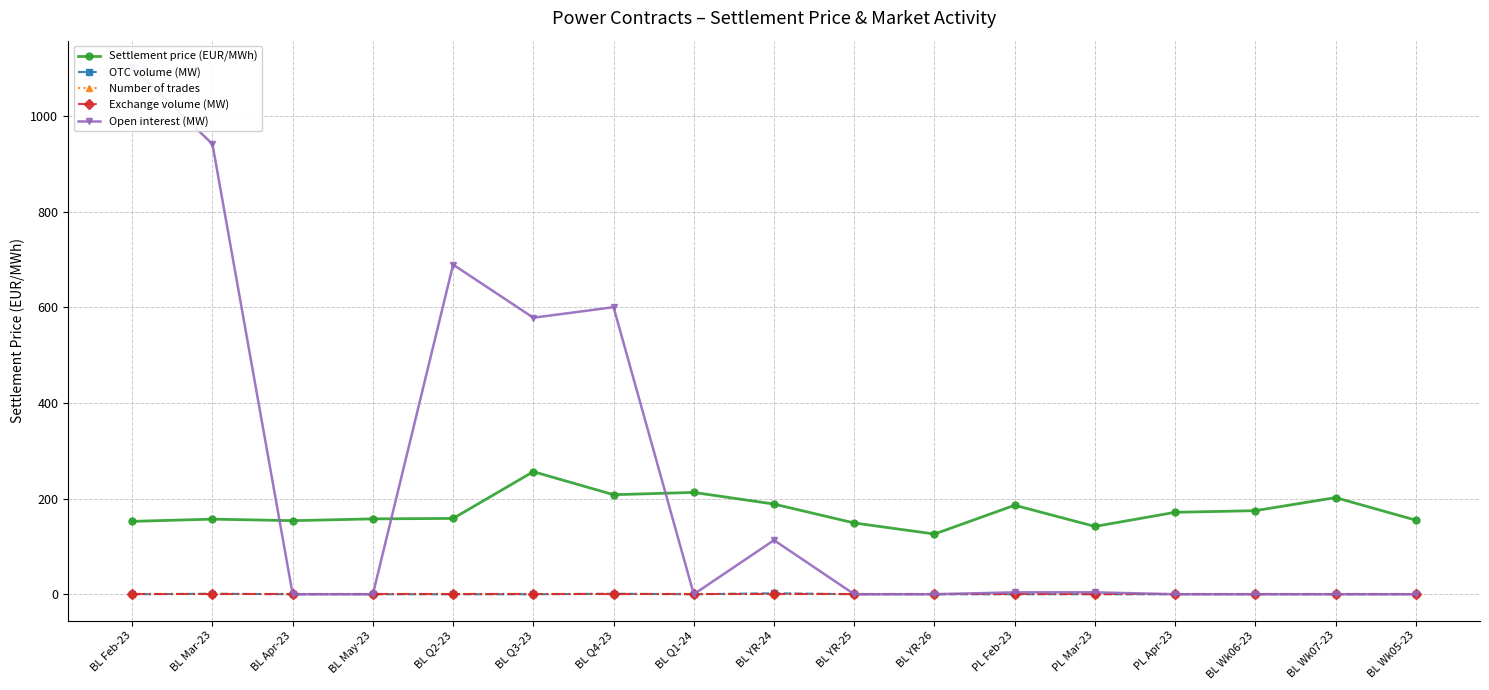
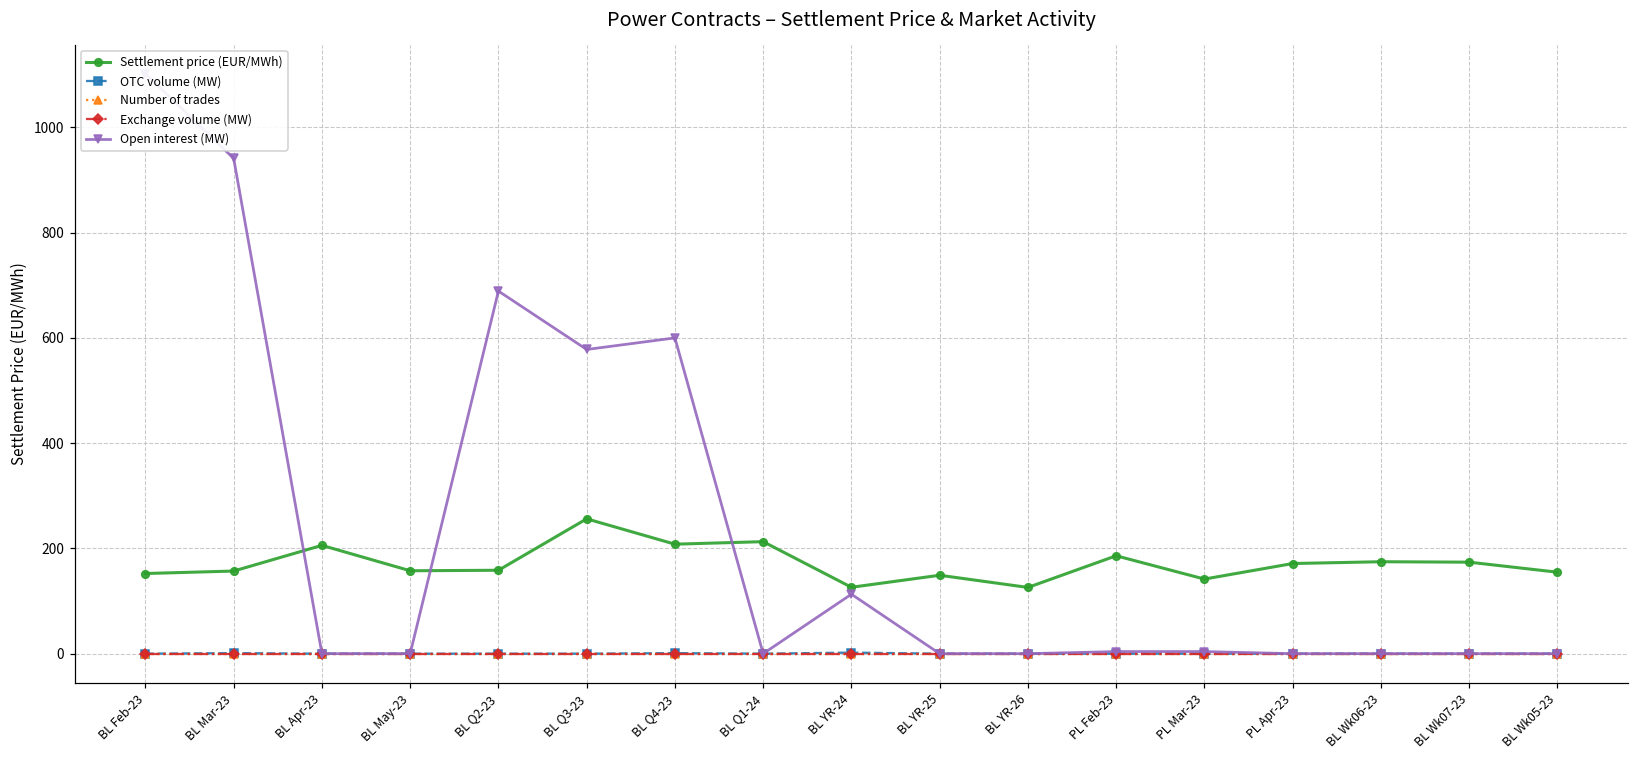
  {
    "Settlement price (EUR/MWh)": {
      "BL Feb-23": 150,
      "BL Mar-23": 160,
-     "BL Apr-23": 150,
+     "BL Apr-23": 210,
      "BL May-23": 160,
      "BL Q2-23": 160,
      "BL Q3-23": 260,
      "BL Q4-23": 210,
      "BL Q1-24": 210,
-     "BL YR-24": 190,
+     "BL YR-24": 130,
      "BL YR-25": 150,
      "BL YR-26": 130,
      "PL Feb-23": 190,
      "PL Mar-23": 140,
      "PL Apr-23": 170,
      "BL Wk06-23": 170,
-     "BL Wk07-23": 200,
+     "BL Wk07-23": 170,
      "BL Wk05-23": 150
    },
    "Open interest (MW)": {
      "BL Mar-23": 940,
      "BL Q2-23": 690,
      "BL Q3-23": 580,
      "BL Q4-23": 600,
      "BL YR-24": 110
    }
  }
